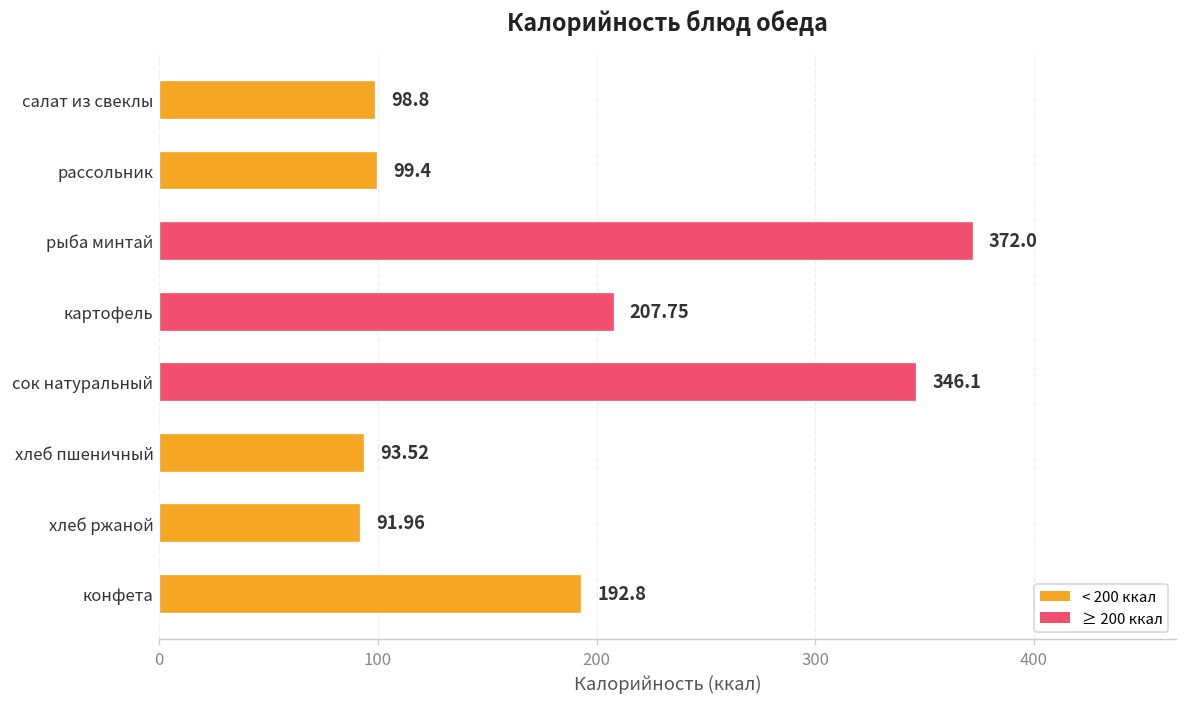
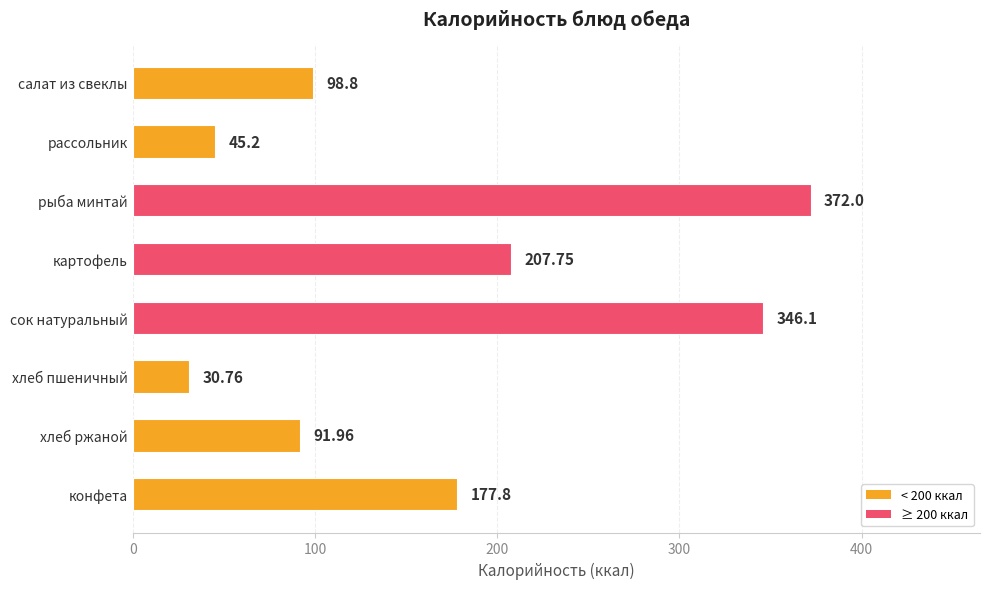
  {
    "салат из свеклы": 98.8,
-   "рассольник": 99.4,
+   "рассольник": 45.2,
    "рыба минтай": 372.0,
    "картофель": 207.75,
    "сок натуральный": 346.1,
-   "хлеб пшеничный": 93.52,
+   "хлеб пшеничный": 30.76,
    "хлеб ржаной": 91.96,
-   "конфета": 192.8
+   "конфета": 177.8
  }
